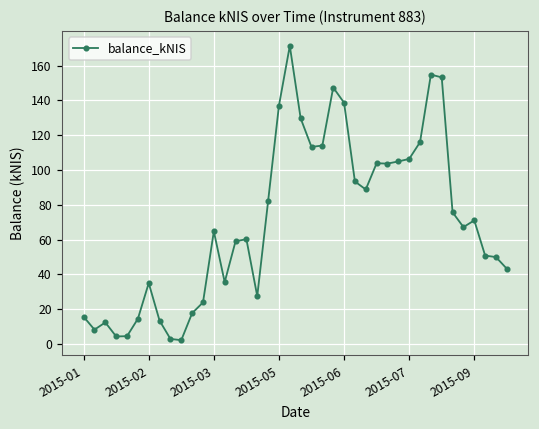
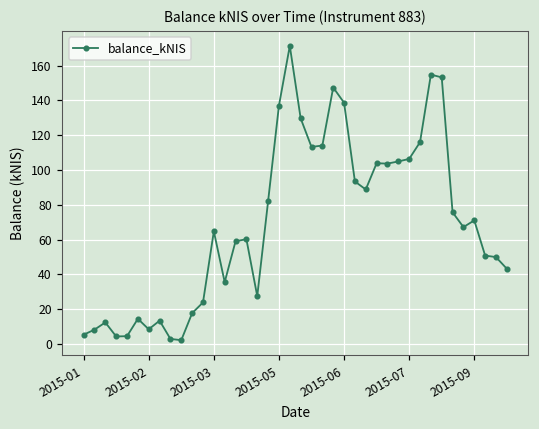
  {
-   "2015-01": 16,
-   "2015-02": 35,
+   "2015-01": 5,
+   "2015-02": 9,
    "2015-03": 65,
    "2015-05": 137,
    "2015-06": 139,
    "2015-07": 106,
    "2015-09": 71
  }
